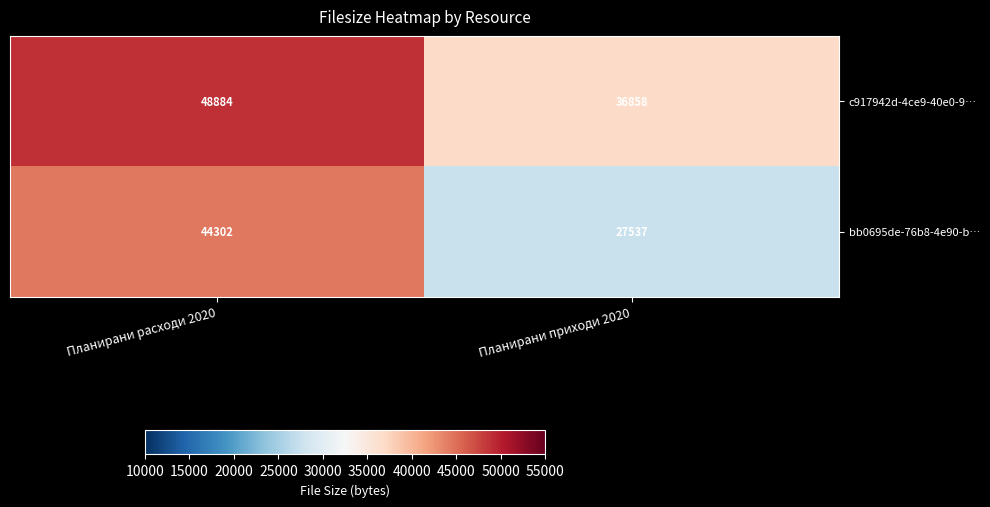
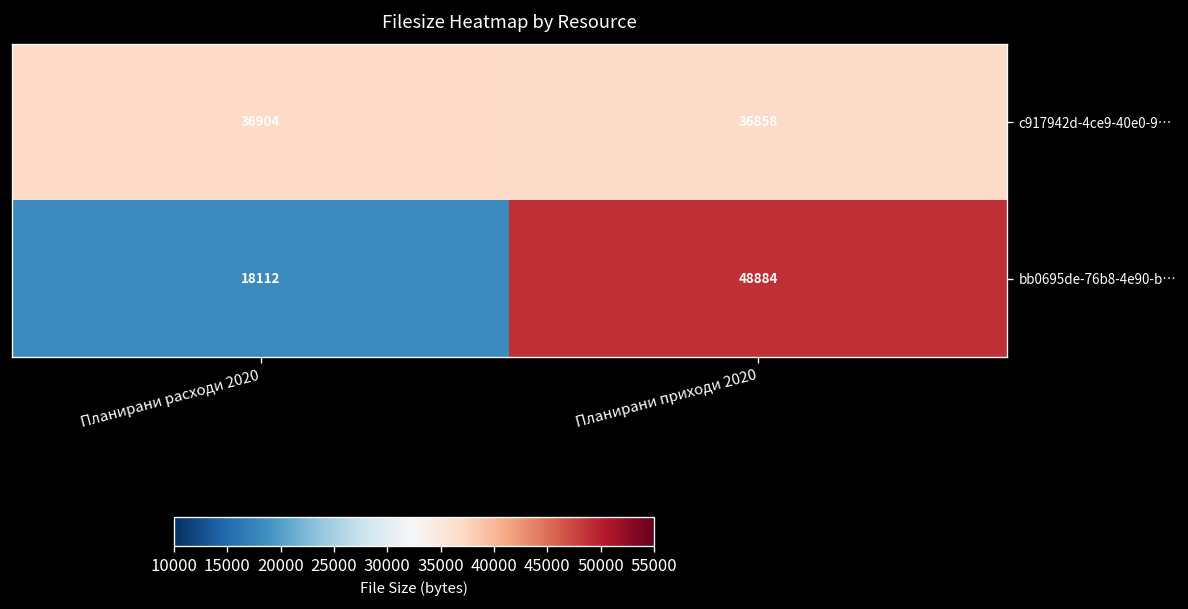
  {
    "c917942d-4ce9-40e0-9…": {
-     "Планирани расходи 2020": 48884,
+     "Планирани расходи 2020": 36904,
      "Планирани приходи 2020": 36858
    },
    "bb0695de-76b8-4e90-b…": {
-     "Планирани расходи 2020": 44302,
-     "Планирани приходи 2020": 27537
+     "Планирани расходи 2020": 18112,
+     "Планирани приходи 2020": 48884
    }
  }
